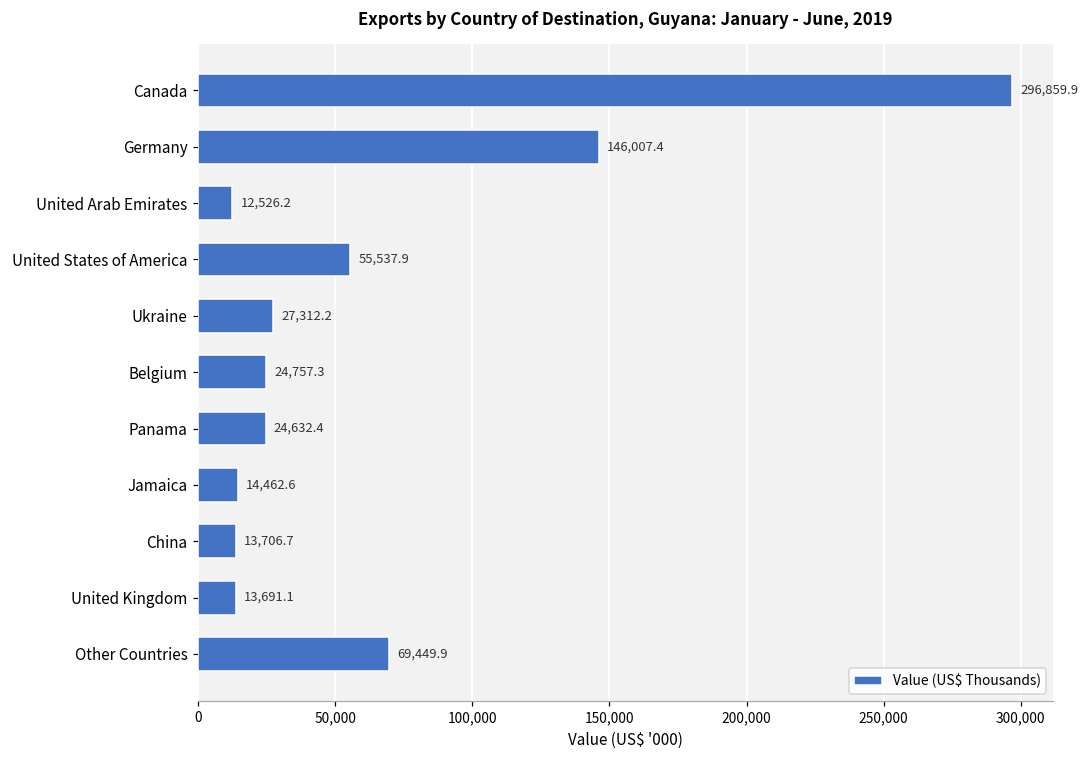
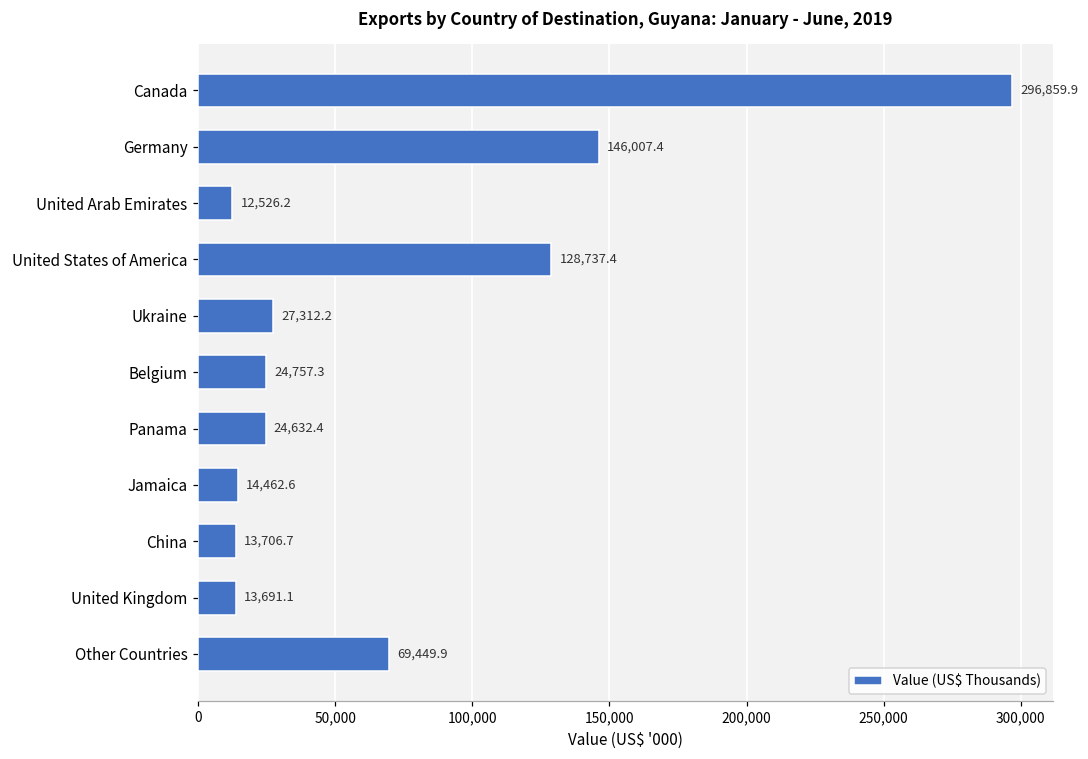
  {
    "Canada": "296,859.9",
    "Germany": "146,007.4",
    "United Arab Emirates": "12,526.2",
-   "United States of America": "55,537.9",
+   "United States of America": "128,737.4",
    "Ukraine": "27,312.2",
    "Belgium": "24,757.3",
    "Panama": "24,632.4",
    "Jamaica": "14,462.6",
    "China": "13,706.7",
    "United Kingdom": "13,691.1",
    "Other Countries": "69,449.9"
  }
